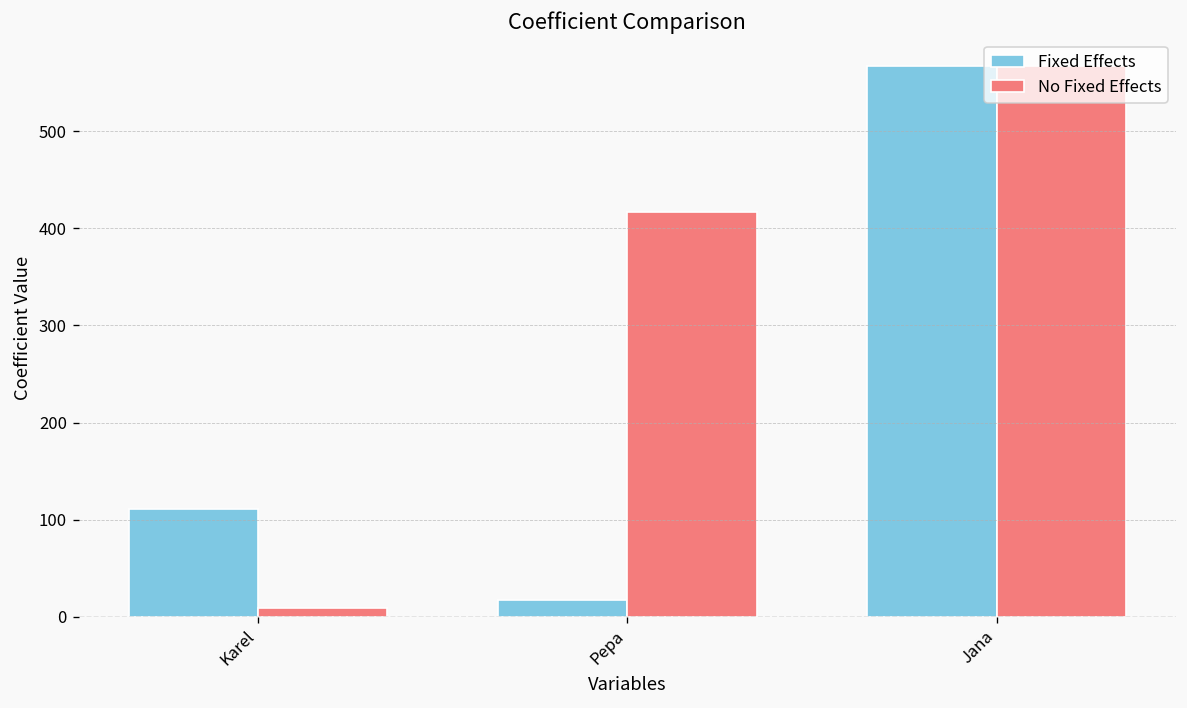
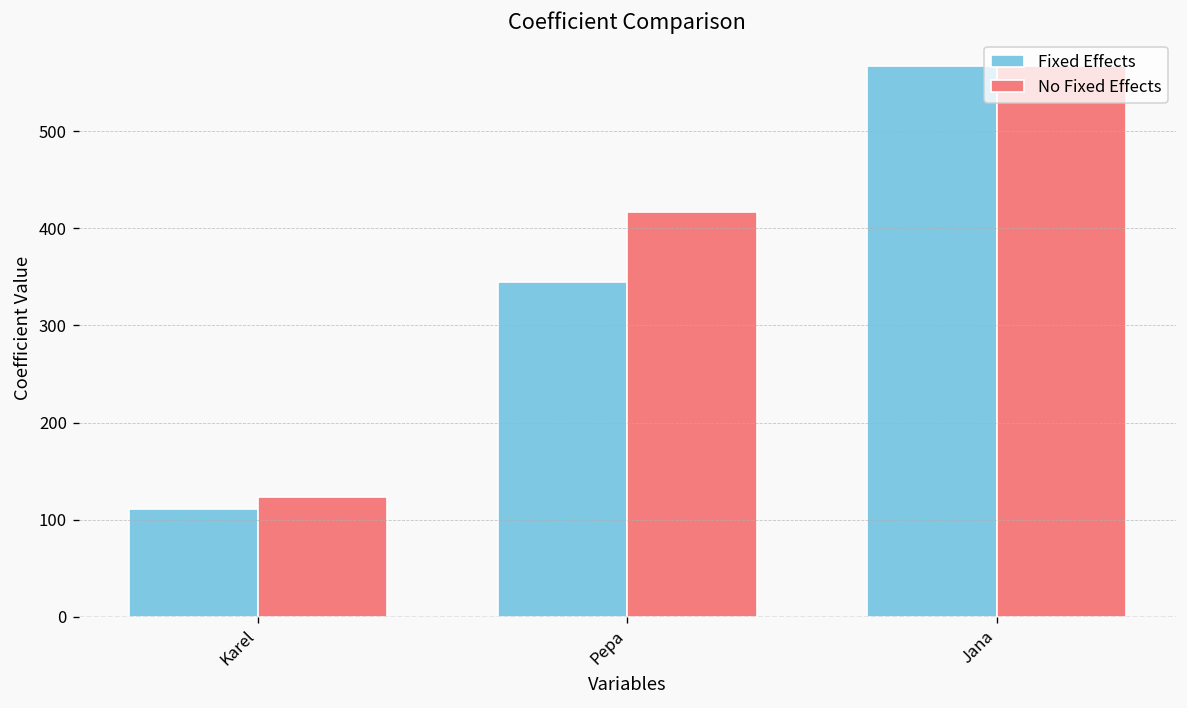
  {
    "Fixed Effects": {
      "Karel": 110,
-     "Pepa": 20,
+     "Pepa": 350,
      "Jana": 570
    },
    "No Fixed Effects": {
-     "Karel": 10,
+     "Karel": 120,
      "Pepa": 420
    }
  }
